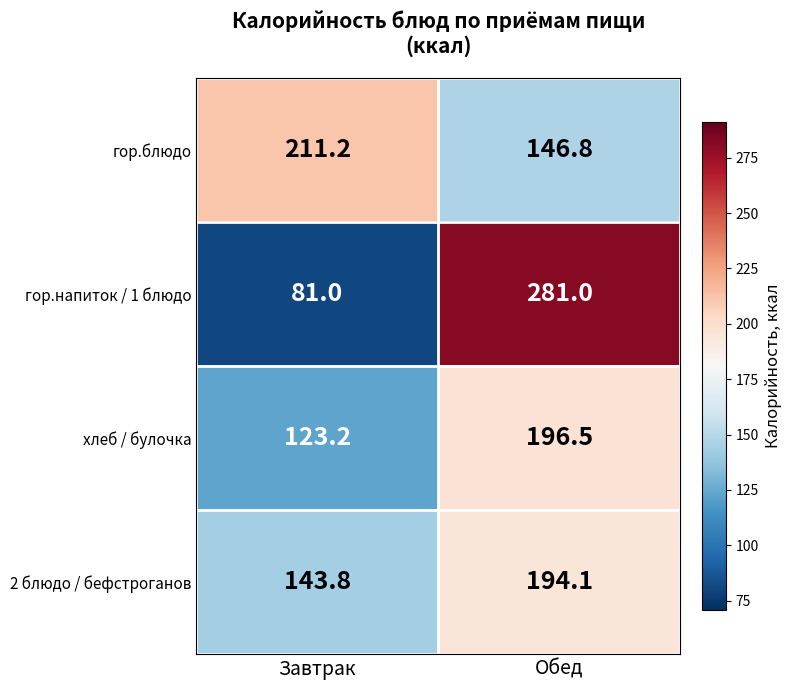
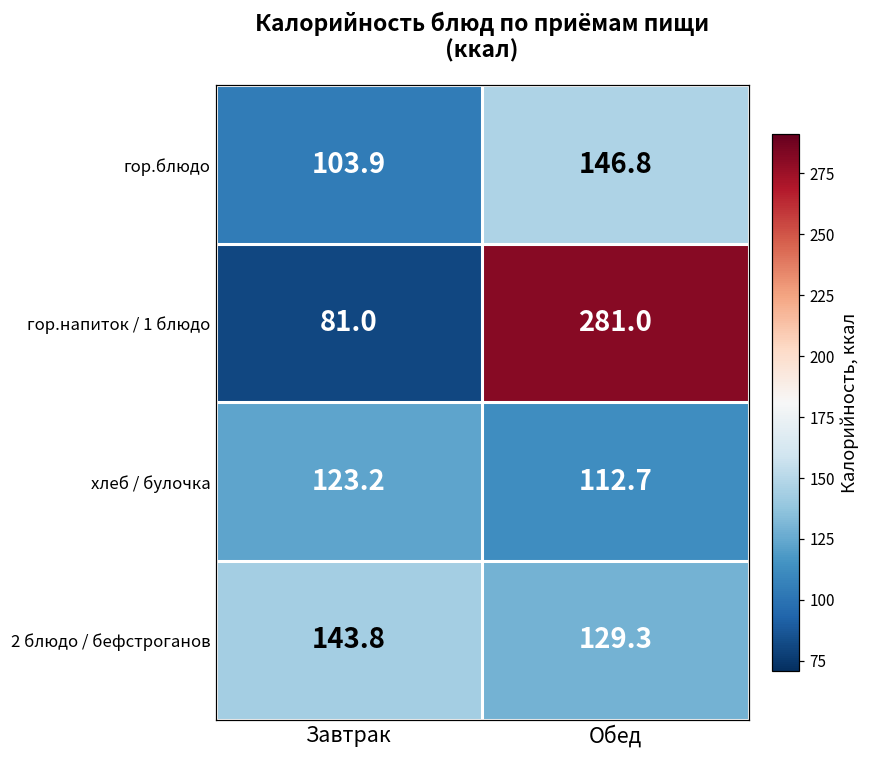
  {
    "гор.блюдо": {
-     "Завтрак": 211.2,
+     "Завтрак": 103.9,
      "Обед": 146.8
    },
    "гор.напиток / 1 блюдо": {
      "Завтрак": 81.0,
      "Обед": 281.0
    },
    "хлеб / булочка": {
      "Завтрак": 123.2,
-     "Обед": 196.5
+     "Обед": 112.7
    },
    "2 блюдо / бефстроганов": {
      "Завтрак": 143.8,
-     "Обед": 194.1
+     "Обед": 129.3
    }
  }
